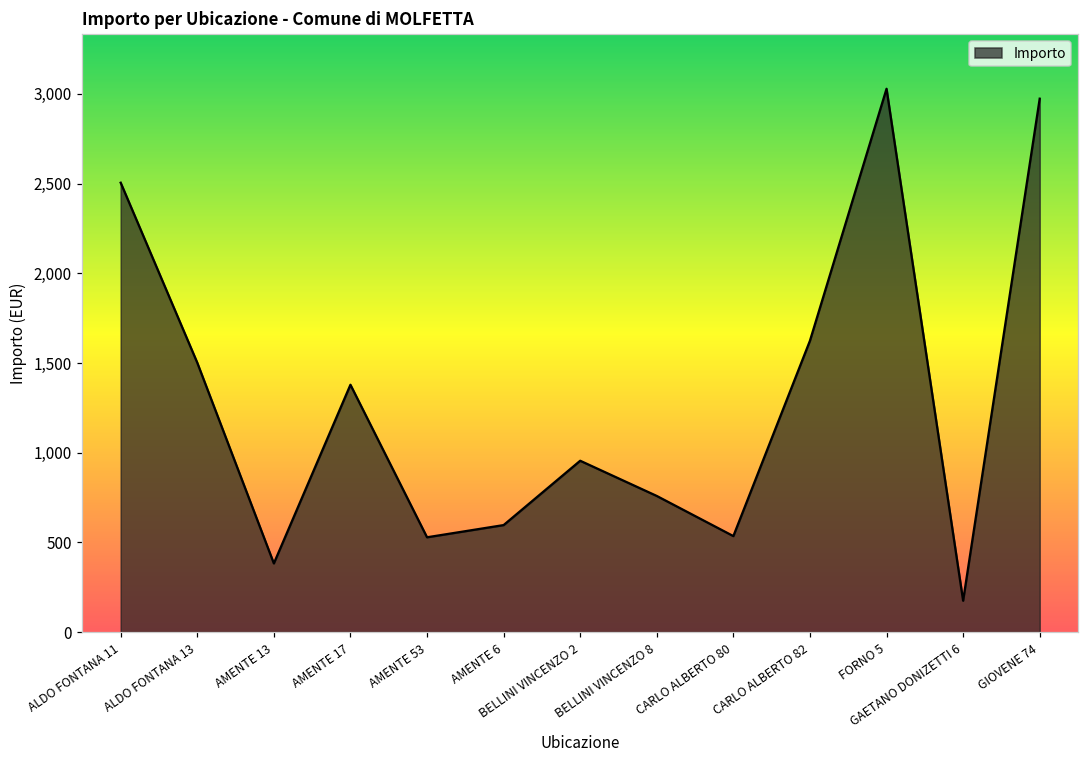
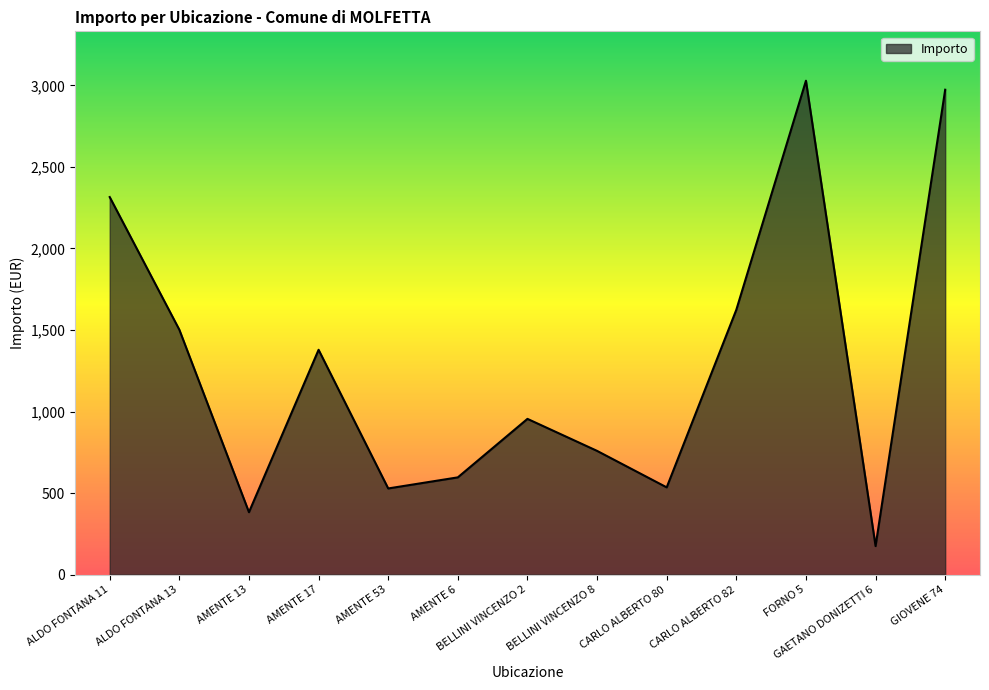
  {
-   "ALDO FONTANA 11": "2,500",
+   "ALDO FONTANA 11": "2,320",
    "ALDO FONTANA 13": "1,500",
    "AMENTE 13": "380",
    "AMENTE 17": "1,380",
    "AMENTE 53": "530",
    "AMENTE 6": "600",
    "BELLINI VINCENZO 2": "950",
    "BELLINI VINCENZO 8": "760",
    "CARLO ALBERTO 80": "540",
    "CARLO ALBERTO 82": "1,620",
    "FORNO 5": "3,030",
    "GAETANO DONIZETTI 6": "180",
    "GIOVENE 74": "2,970"
  }
